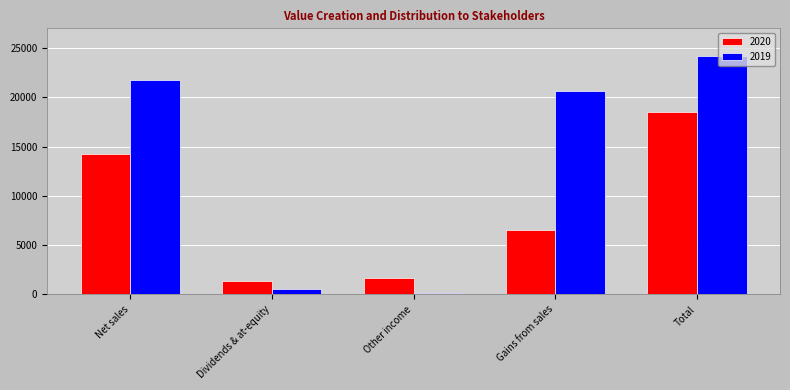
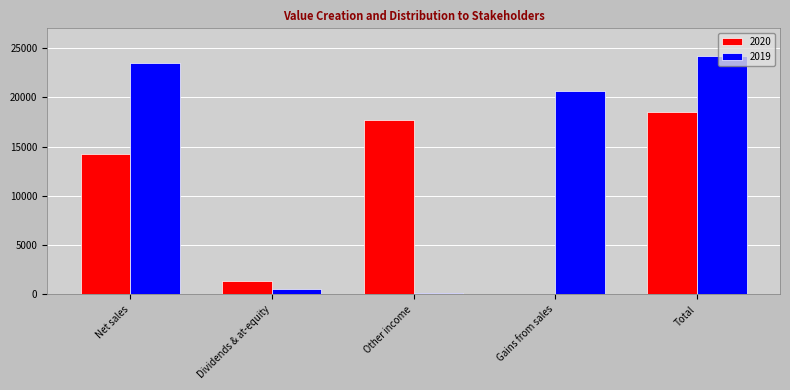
  {
    "2020": {
      "Net sales": 14000,
      "Dividends & at-equity": 1000,
-     "Other income": 2000,
-     "Gains from sales": 7000,
+     "Other income": 18000,
+     "Gains from sales": 0,
      "Total": 19000
    },
    "2019": {
-     "Net sales": 22000,
+     "Net sales": 23000,
      "Dividends & at-equity": 1000,
      "Gains from sales": 21000
    }
  }
